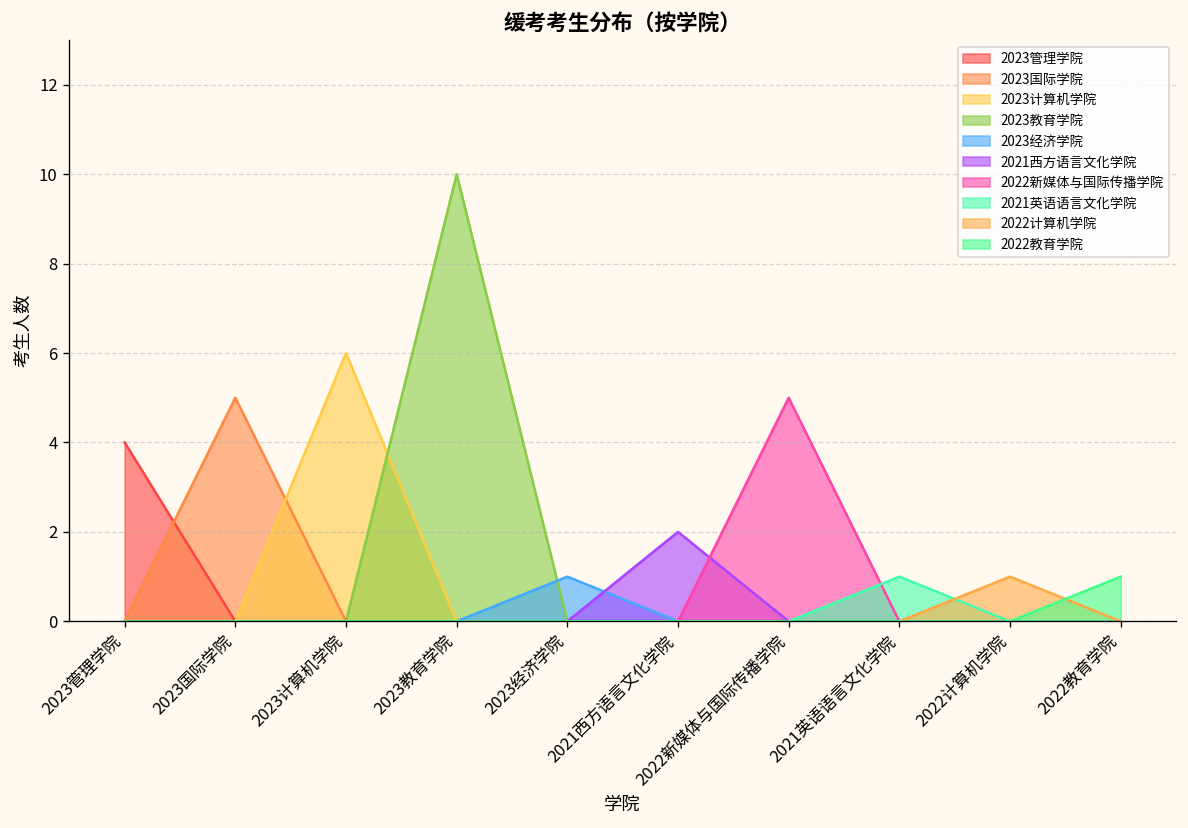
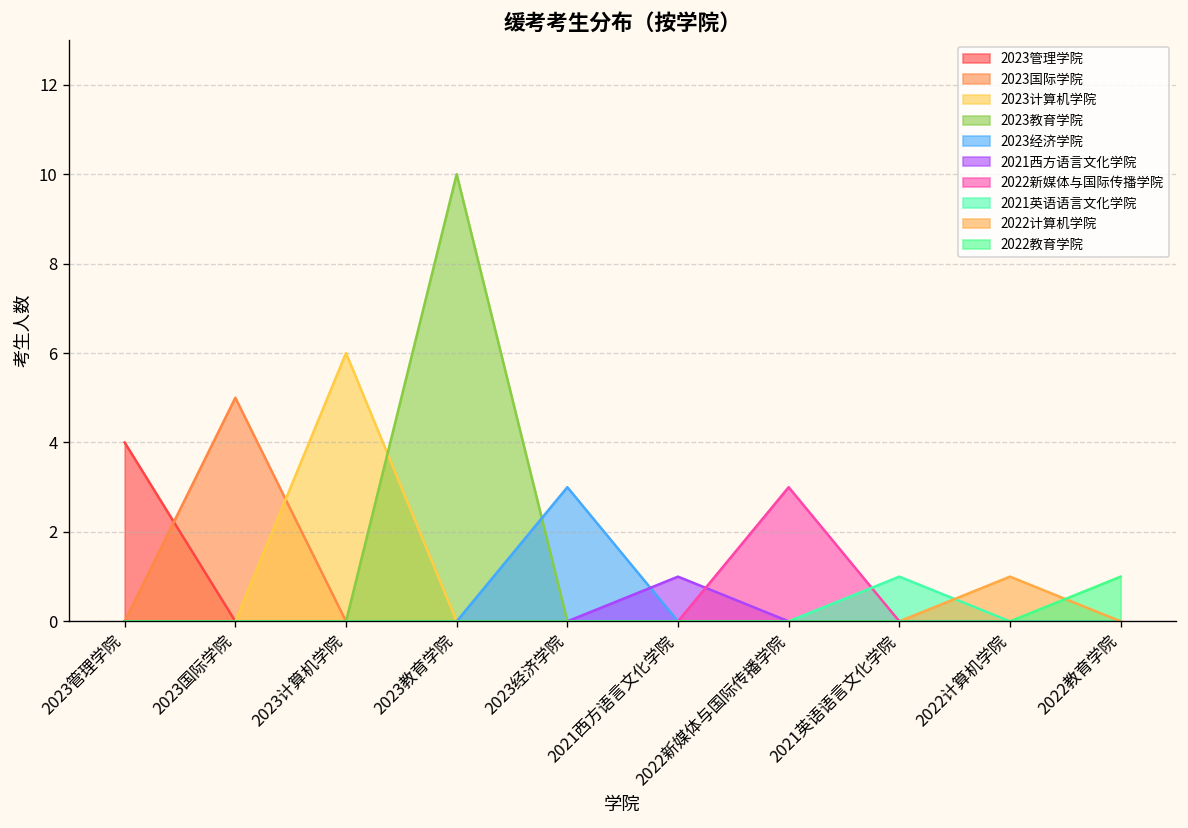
  {
    "2023管理学院": {
      "2023管理学院": 4
    },
    "2023教育学院": {
      "2023教育学院": 10
    },
    "2023经济学院": {
-     "2023经济学院": 1
+     "2023经济学院": 3
    },
    "2021西方语言文化学院": {
-     "2021西方语言文化学院": 2
+     "2021西方语言文化学院": 1
    },
    "2022新媒体与国际传播学院": {
-     "2022新媒体与国际传播学院": 5
+     "2022新媒体与国际传播学院": 3
    }
  }
